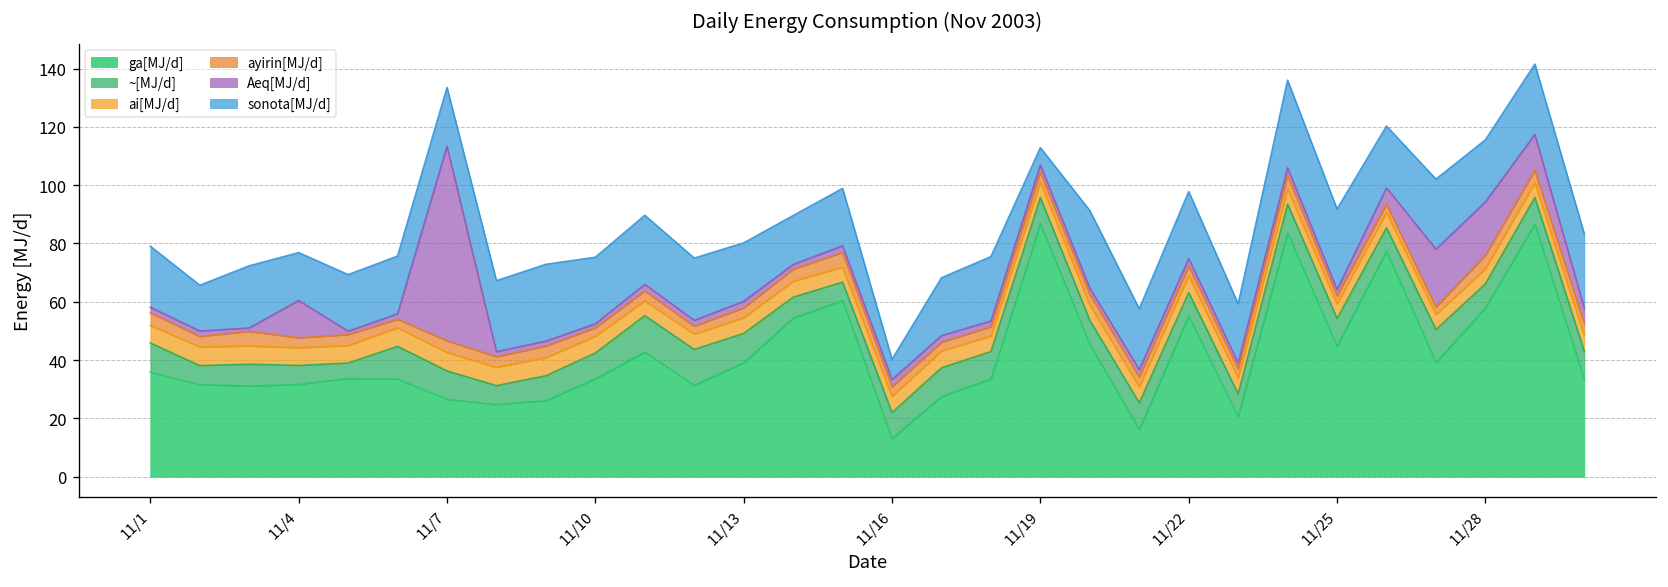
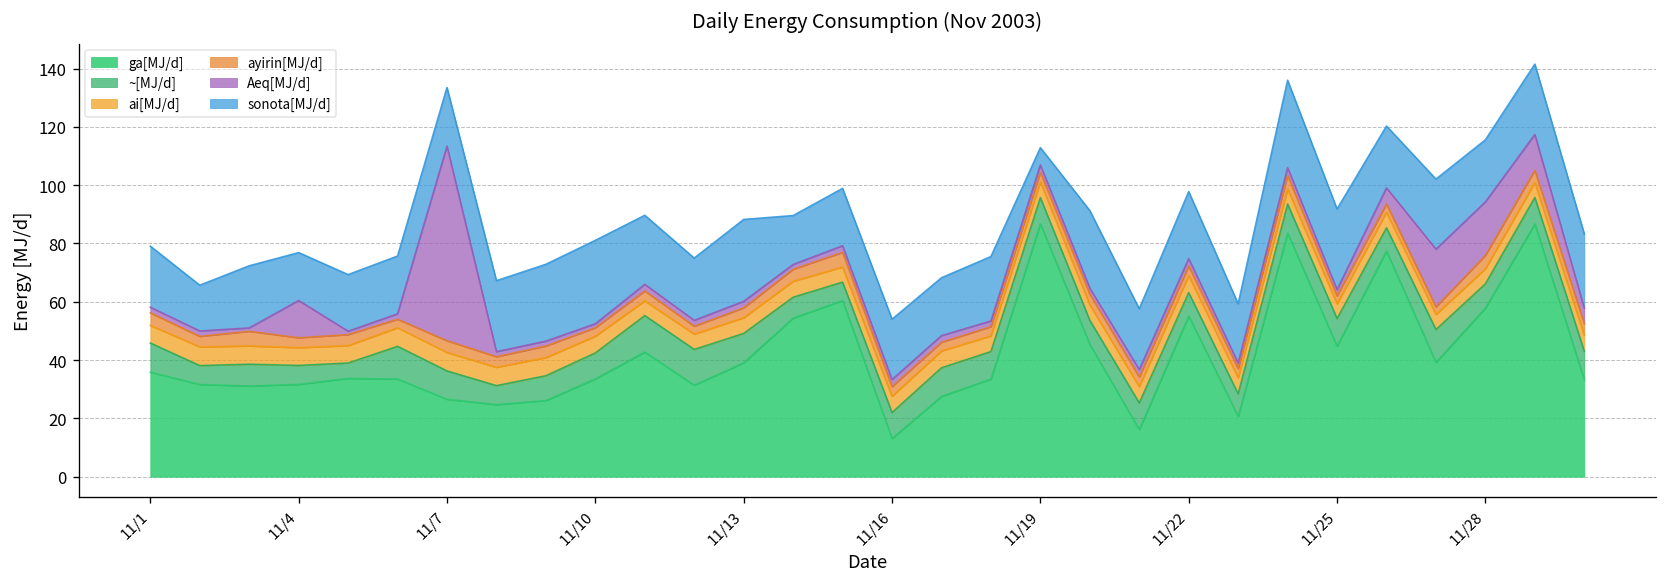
  {
    "Aeq[MJ/d]": {
      "11/1": 2,
      "11/4": 13,
      "11/7": 67,
      "11/10": 1,
      "11/13": 2,
      "11/16": 2,
      "11/19": 3,
      "11/22": 3,
      "11/25": 2,
      "11/28": 18
    },
    "sonota[MJ/d]": {
      "11/1": 21,
      "11/4": 16,
      "11/7": 20,
-     "11/10": 23,
-     "11/13": 20,
-     "11/16": 7,
+     "11/10": 29,
+     "11/13": 28,
+     "11/16": 21,
      "11/19": 6,
      "11/22": 23,
      "11/25": 28,
      "11/28": 21
    }
  }
